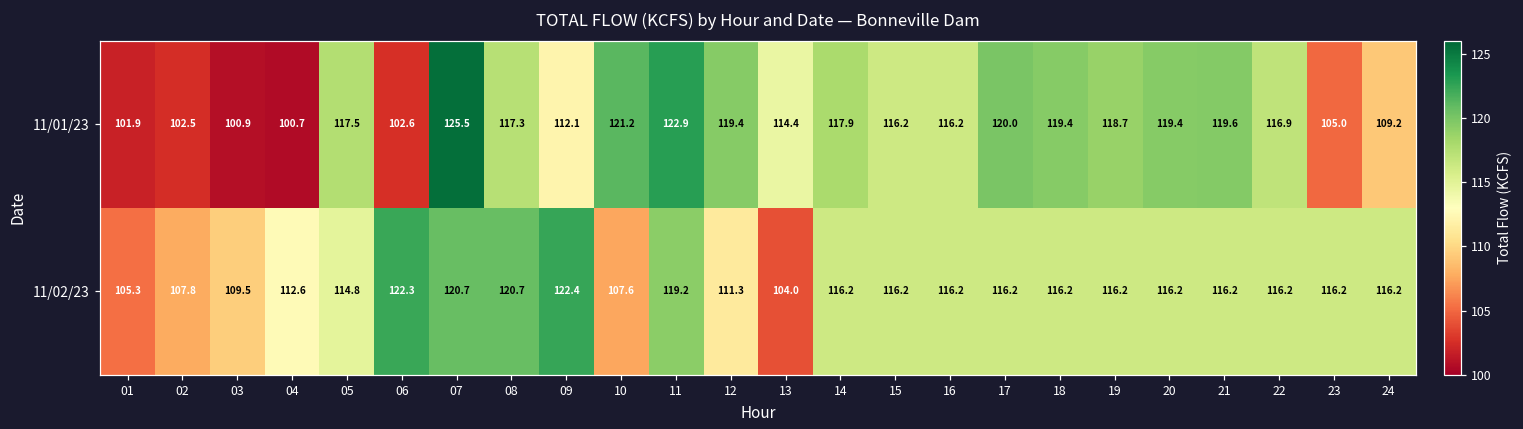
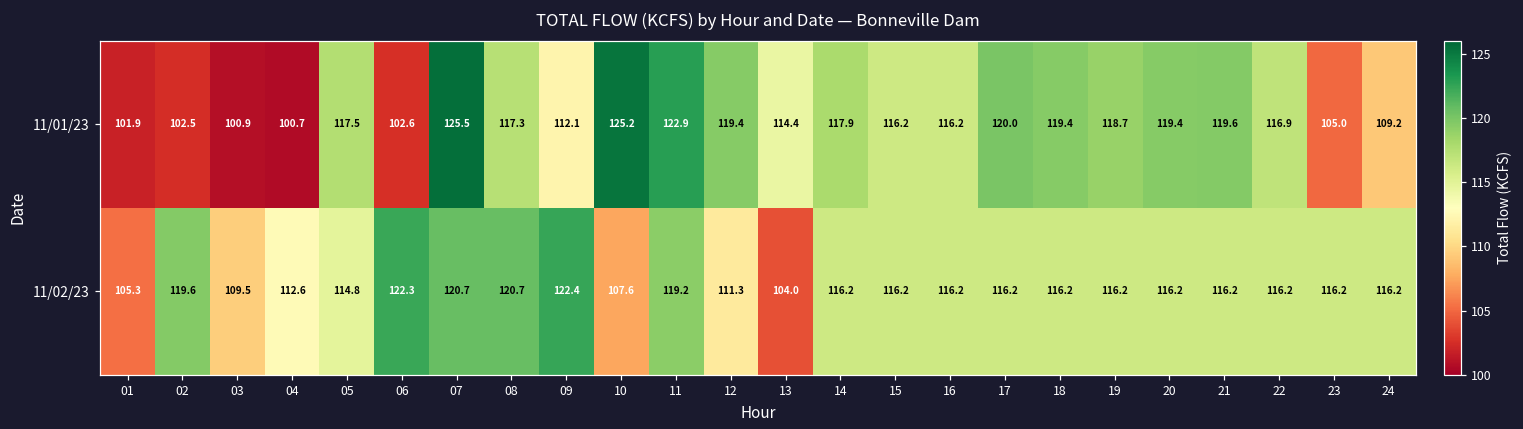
  {
    "11/01/23": {
      "01": 101.9,
      "02": 102.5,
      "03": 100.9,
      "04": 100.7,
      "05": 117.5,
      "06": 102.6,
      "07": 125.5,
      "08": 117.3,
      "09": 112.1,
-     "10": 121.2,
+     "10": 125.2,
      "11": 122.9,
      "12": 119.4,
      "13": 114.4,
      "14": 117.9,
      "15": 116.2,
      "16": 116.2,
      "17": 120.0,
      "18": 119.4,
      "19": 118.7,
      "20": 119.4,
      "21": 119.6,
      "22": 116.9,
      "23": 105.0,
      "24": 109.2
    },
    "11/02/23": {
      "01": 105.3,
-     "02": 107.8,
+     "02": 119.6,
      "03": 109.5,
      "04": 112.6,
      "05": 114.8,
      "06": 122.3,
      "07": 120.7,
      "08": 120.7,
      "09": 122.4,
      "10": 107.6,
      "11": 119.2,
      "12": 111.3,
      "13": 104.0,
      "14": 116.2,
      "15": 116.2,
      "16": 116.2,
      "17": 116.2,
      "18": 116.2,
      "19": 116.2,
      "20": 116.2,
      "21": 116.2,
      "22": 116.2,
      "23": 116.2,
      "24": 116.2
    }
  }
